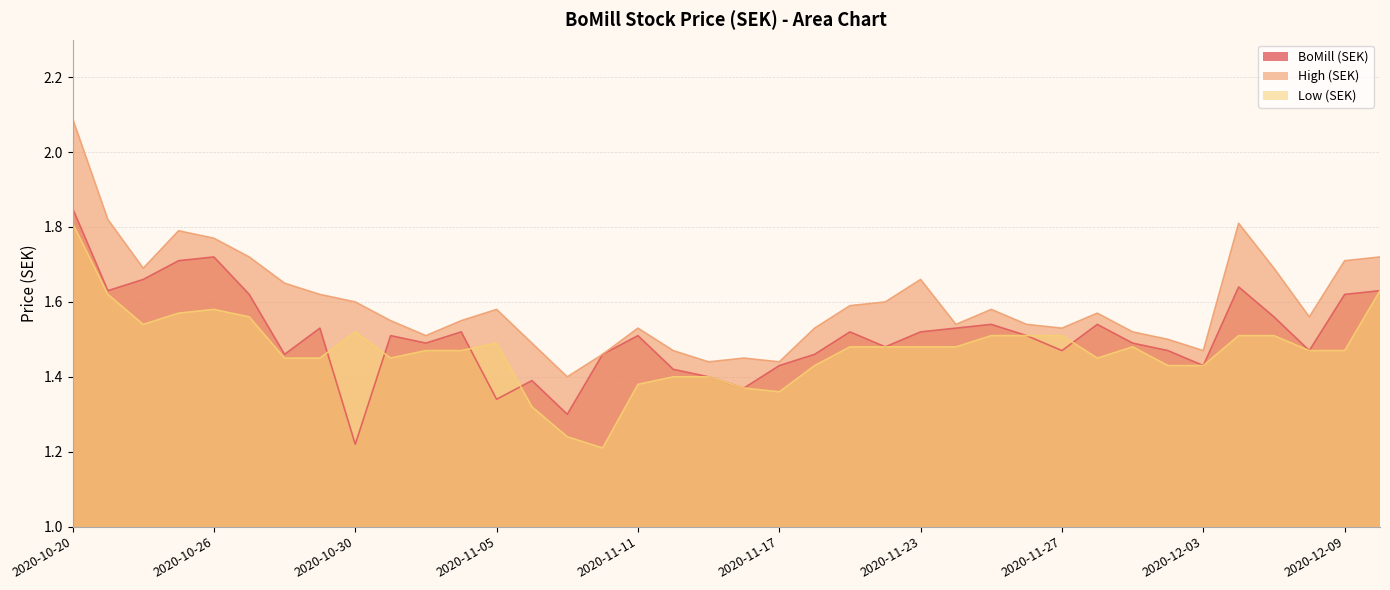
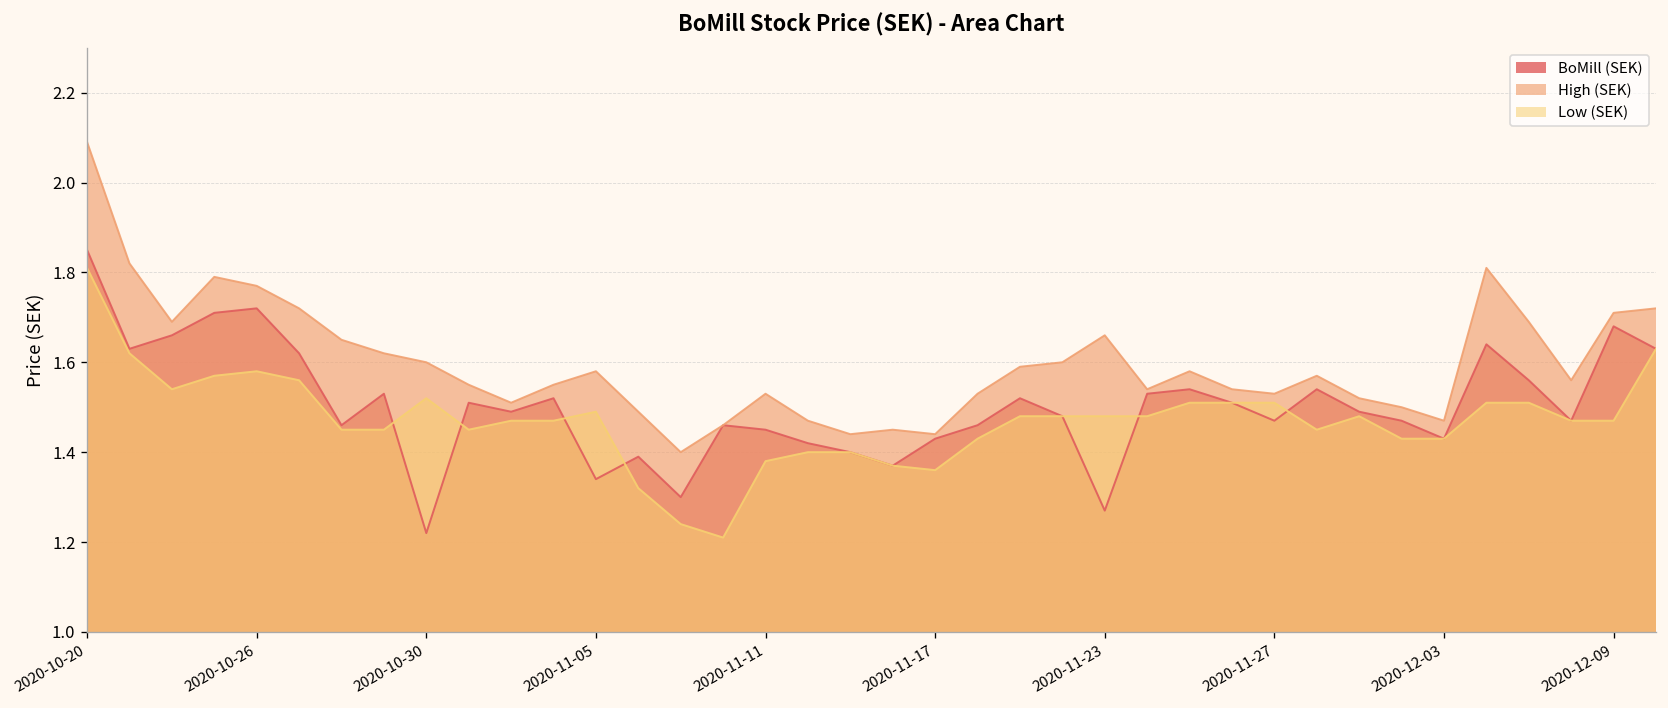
  {
    "BoMill (SEK)": {
      "2020-10-20": 1.85,
      "2020-10-26": 1.72,
      "2020-10-30": 1.22,
      "2020-11-05": 1.34,
-     "2020-11-11": 1.51,
+     "2020-11-11": 1.45,
      "2020-11-17": 1.43,
-     "2020-11-23": 1.52,
+     "2020-11-23": 1.27,
      "2020-11-27": 1.47,
-     "2020-12-09": 1.62
+     "2020-12-09": 1.68
    }
  }
